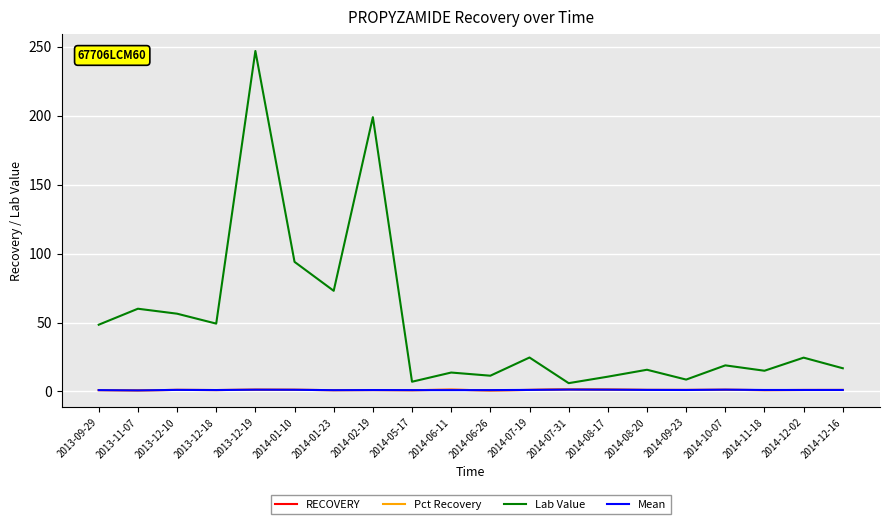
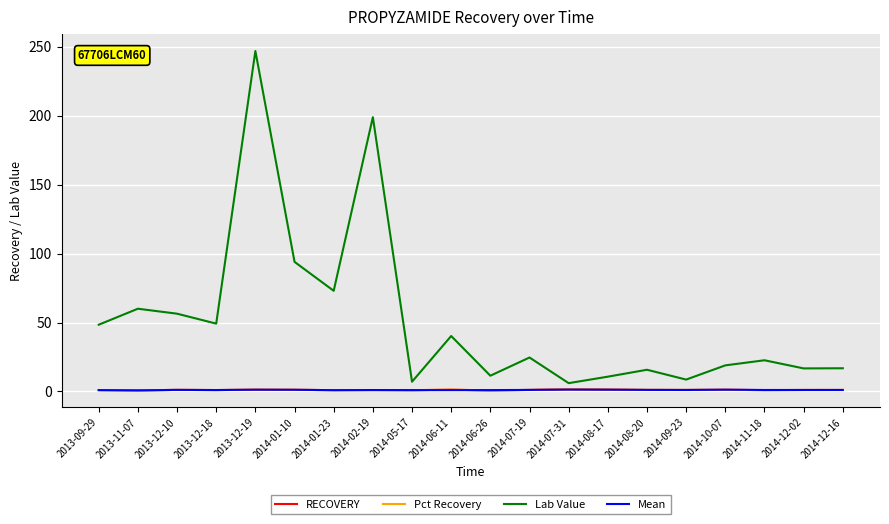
  {
    "Lab Value": {
      "2013-09-29": 48,
      "2013-11-07": 60,
      "2013-12-10": 56,
      "2013-12-18": 49,
      "2013-12-19": 247,
      "2014-01-10": 94,
      "2014-01-23": 73,
      "2014-02-19": 199,
      "2014-05-17": 7,
-     "2014-06-11": 14,
+     "2014-06-11": 40,
      "2014-06-26": 11,
      "2014-07-19": 25,
      "2014-07-31": 6,
      "2014-08-17": 11,
      "2014-08-20": 16,
      "2014-09-23": 9,
      "2014-10-07": 19,
-     "2014-11-18": 15,
-     "2014-12-02": 25,
+     "2014-11-18": 23,
+     "2014-12-02": 17,
      "2014-12-16": 17
    }
  }
